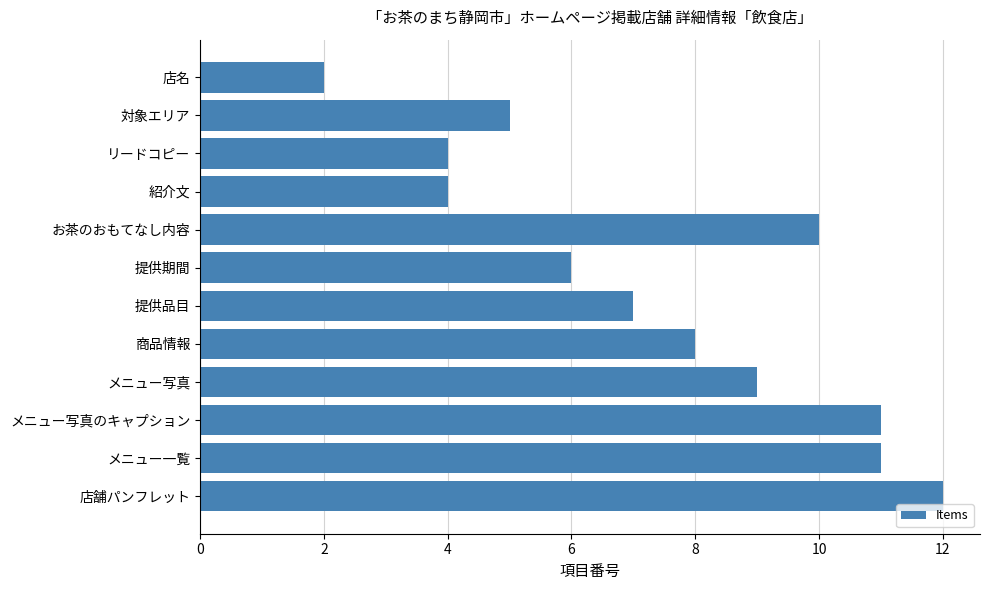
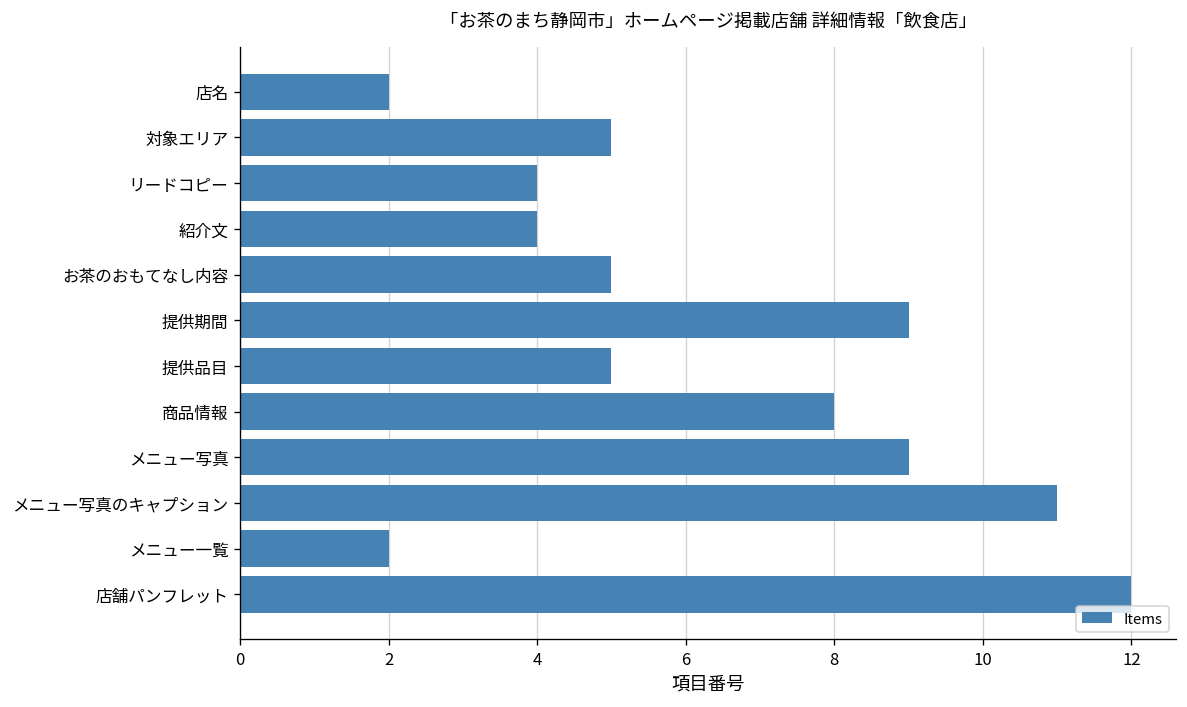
  {
    "店名": 2,
    "対象エリア": 5,
    "リードコピー": 4,
    "紹介文": 4,
-   "お茶のおもてなし内容": 10,
-   "提供期間": 6,
-   "提供品目": 7,
+   "お茶のおもてなし内容": 5,
+   "提供期間": 9,
+   "提供品目": 5,
    "商品情報": 8,
    "メニュー写真": 9,
    "メニュー写真のキャプション": 11,
-   "メニュー一覧": 11,
+   "メニュー一覧": 2,
    "店舗パンフレット": 12
  }
